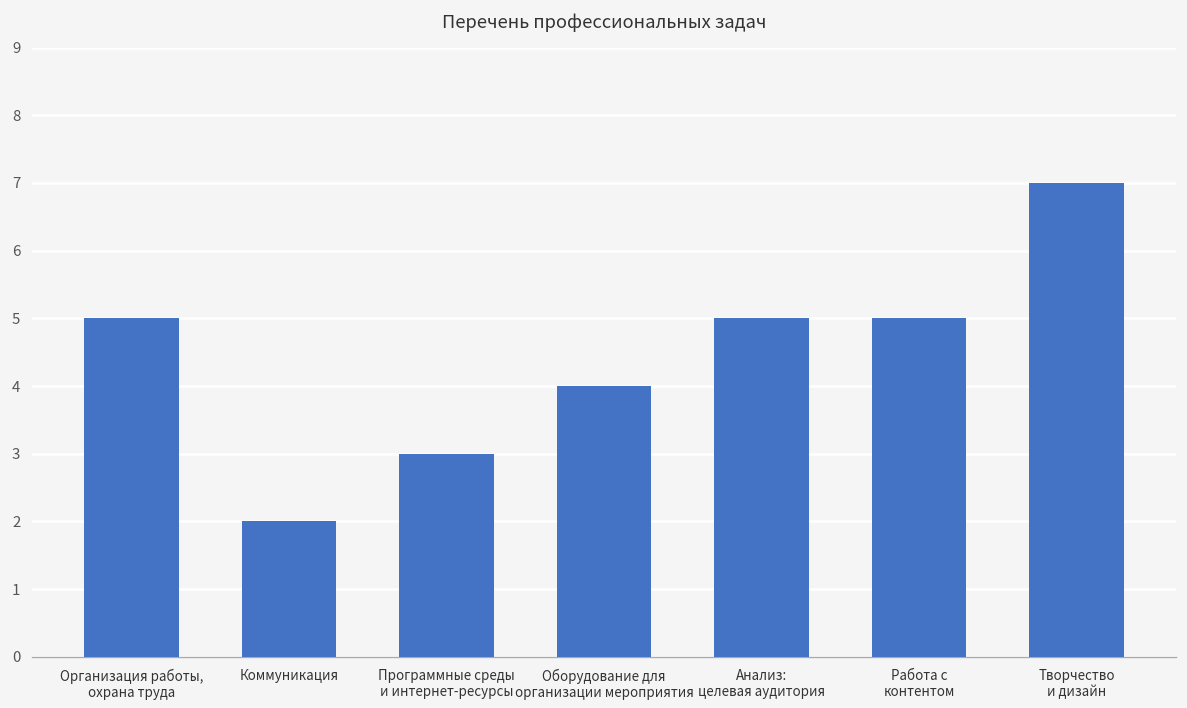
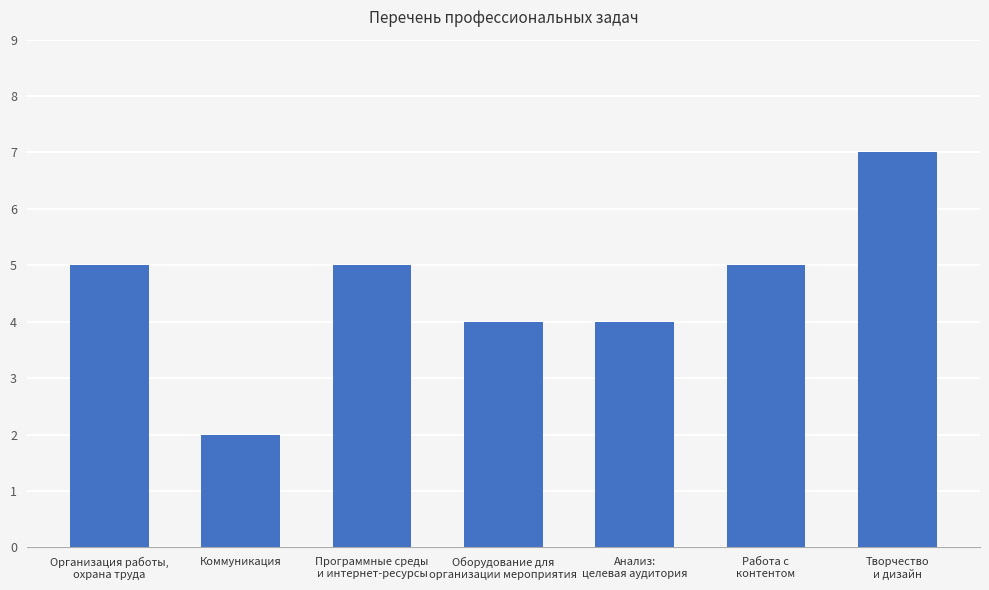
  {
    "Организация работы, охрана труда": 5,
    "Коммуникация": 2,
-   "Программные среды и интернет-ресурсы": 3,
+   "Программные среды и интернет-ресурсы": 5,
    "Оборудование для организации мероприятия": 4,
-   "Анализ: целевая аудитория": 5,
+   "Анализ: целевая аудитория": 4,
    "Работа с контентом": 5,
    "Творчество и дизайн": 7
  }
